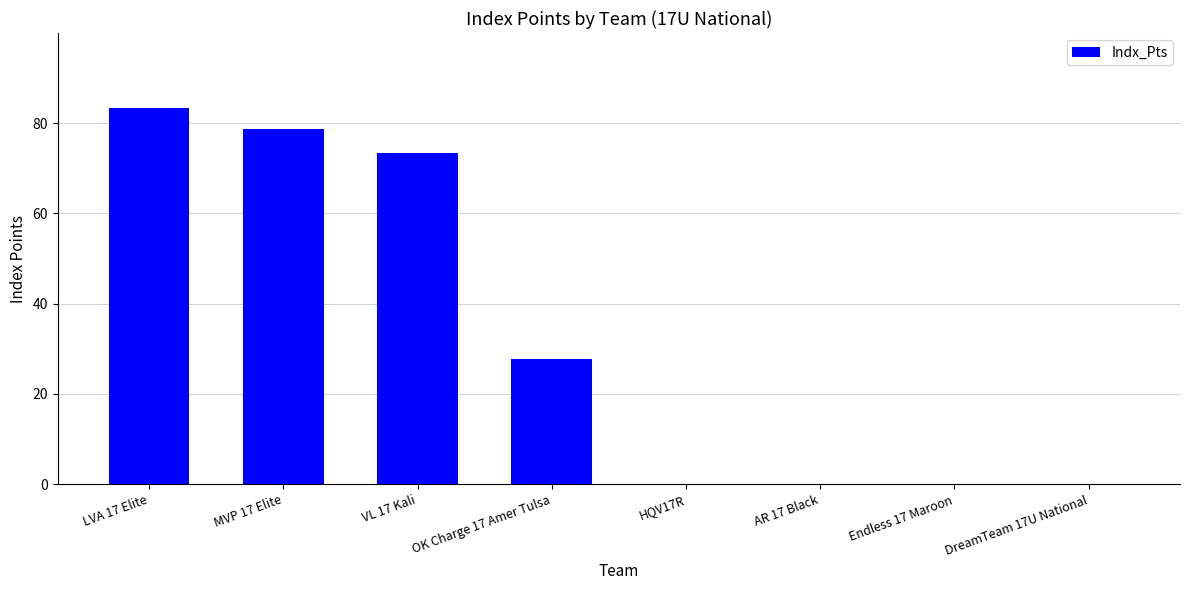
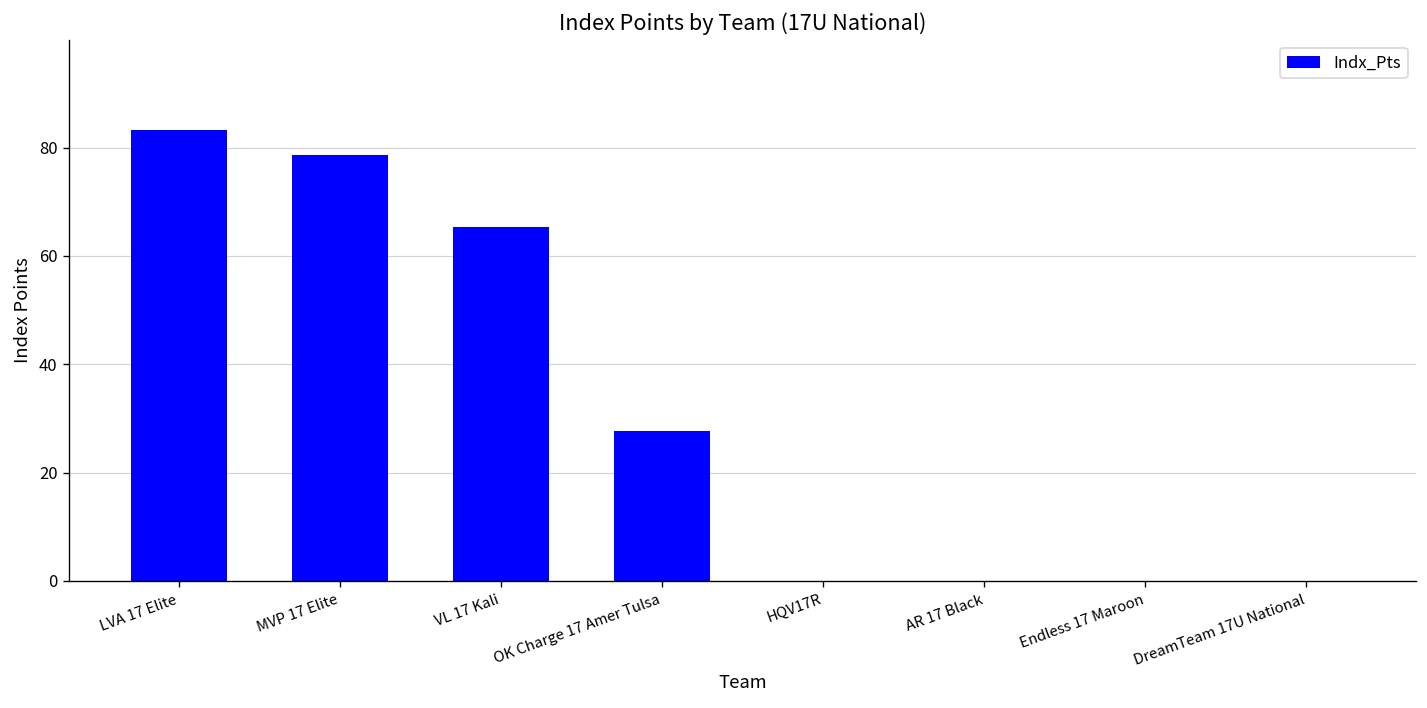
  {
    "LVA 17 Elite": 83,
    "MVP 17 Elite": 79,
-   "VL 17 Kali": 73,
+   "VL 17 Kali": 65,
    "OK Charge 17 Amer Tulsa": 28,
    "HQV17R": 0,
    "AR 17 Black": 0,
    "Endless 17 Maroon": 0,
    "DreamTeam 17U National": 0
  }
